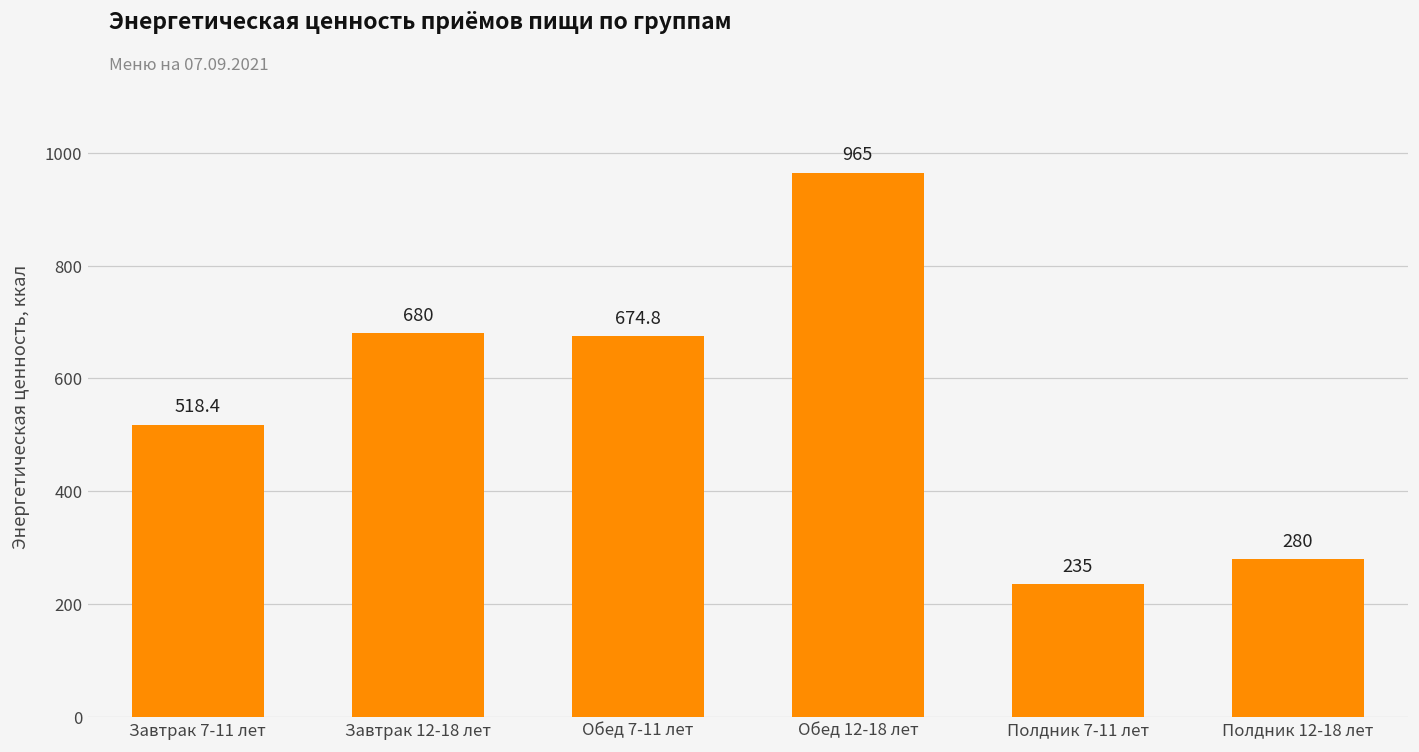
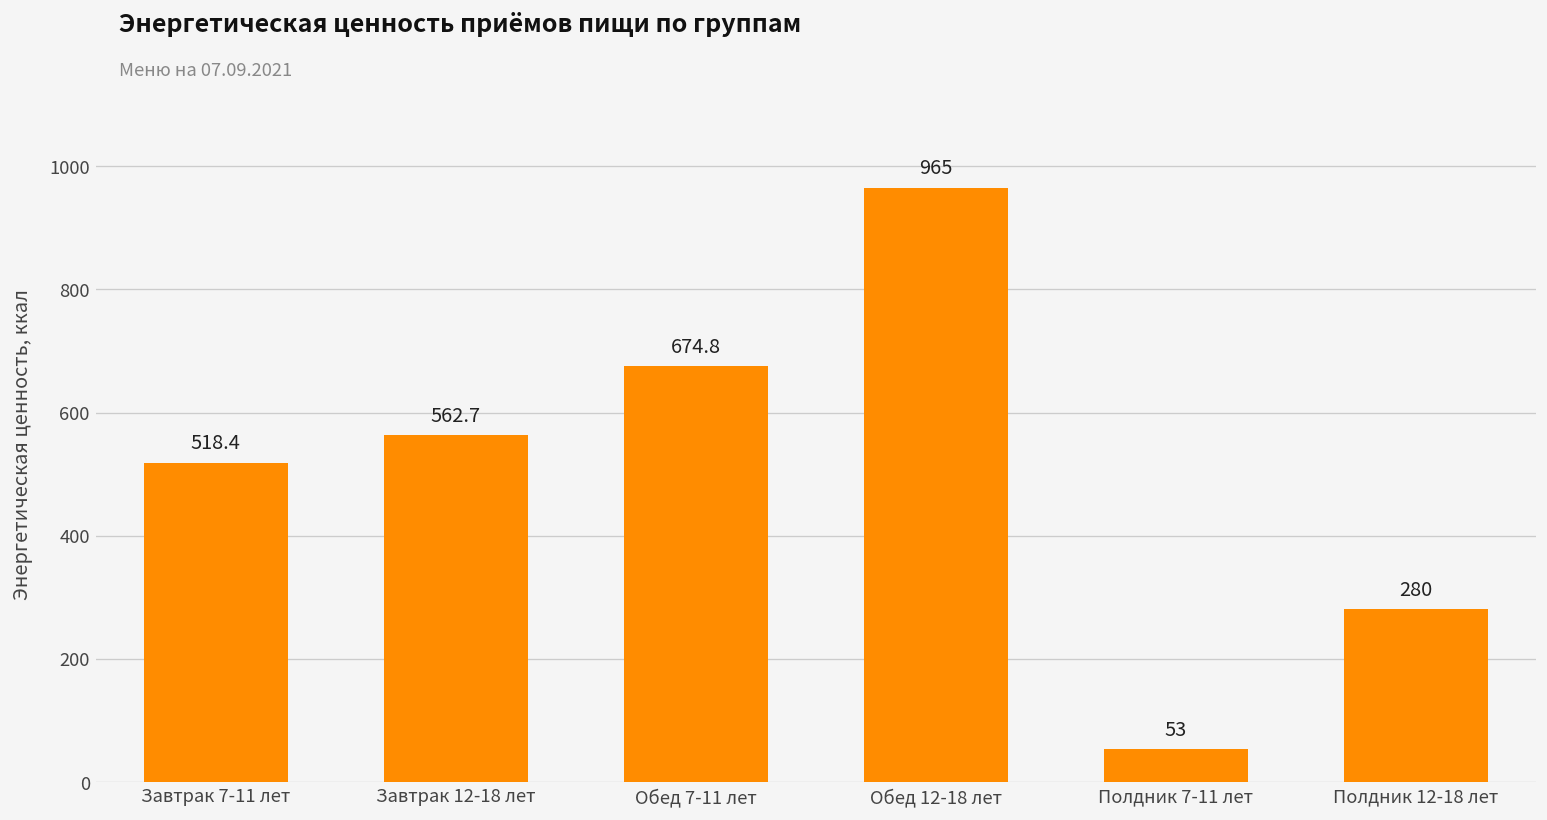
  {
    "Завтрак 7-11 лет": 518.4,
-   "Завтрак 12-18 лет": 680,
+   "Завтрак 12-18 лет": 562.7,
    "Обед 7-11 лет": 674.8,
    "Обед 12-18 лет": 965,
-   "Полдник 7-11 лет": 235,
+   "Полдник 7-11 лет": 53,
    "Полдник 12-18 лет": 280
  }
